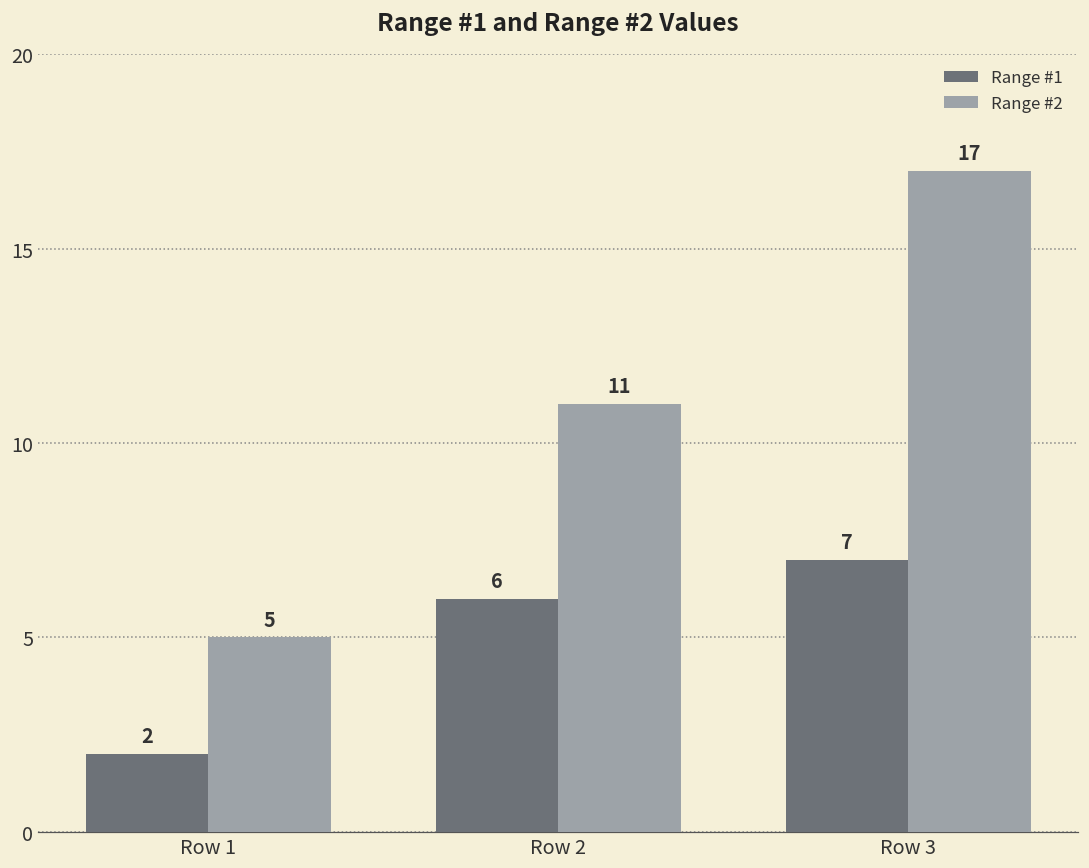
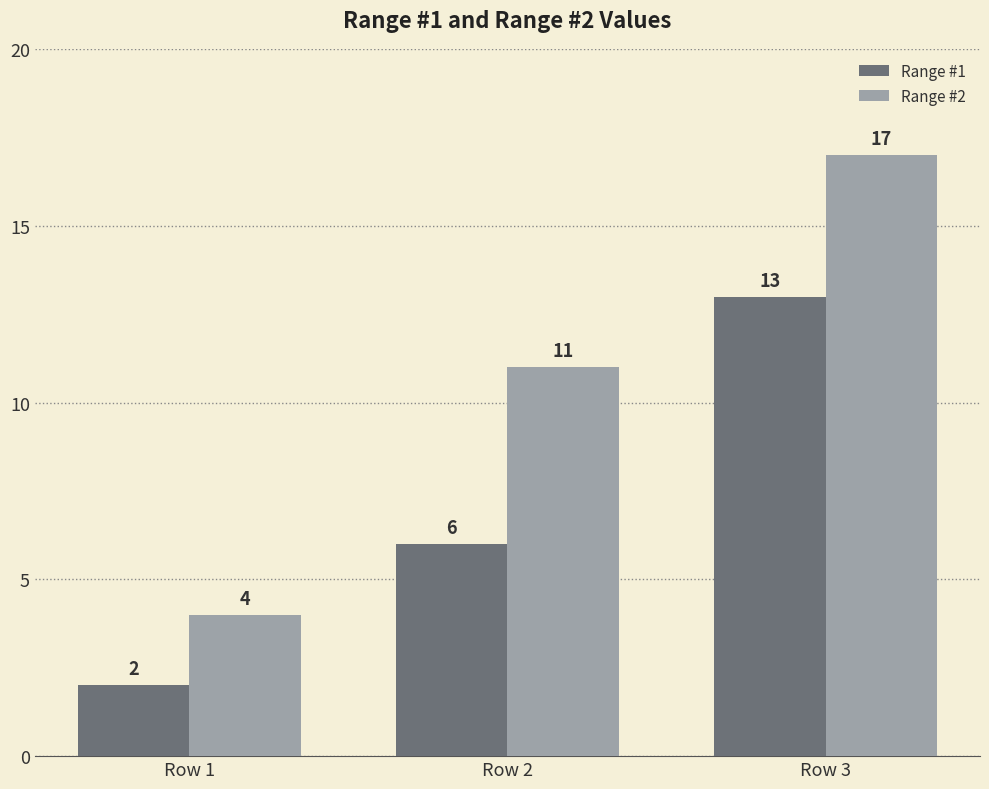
  {
    "Range #1": {
      "Row 1": 2,
      "Row 2": 6,
-     "Row 3": 7
+     "Row 3": 13
    },
    "Range #2": {
-     "Row 1": 5,
+     "Row 1": 4,
      "Row 2": 11,
      "Row 3": 17
    }
  }
